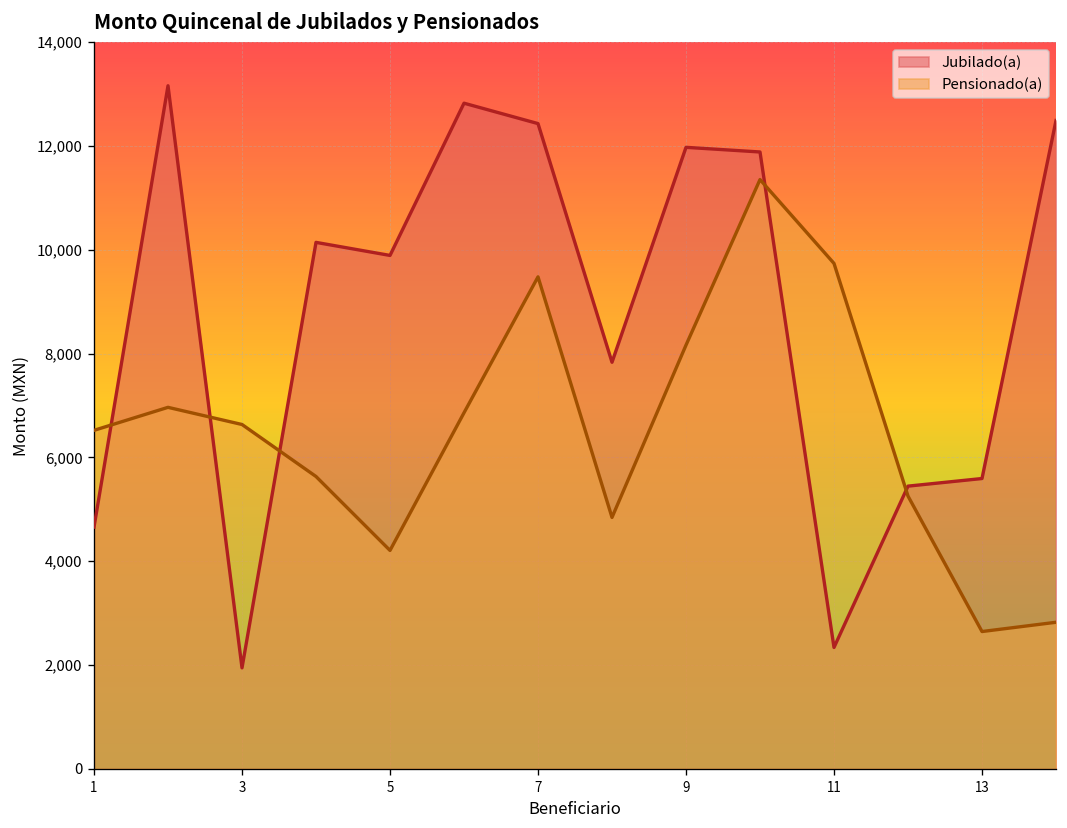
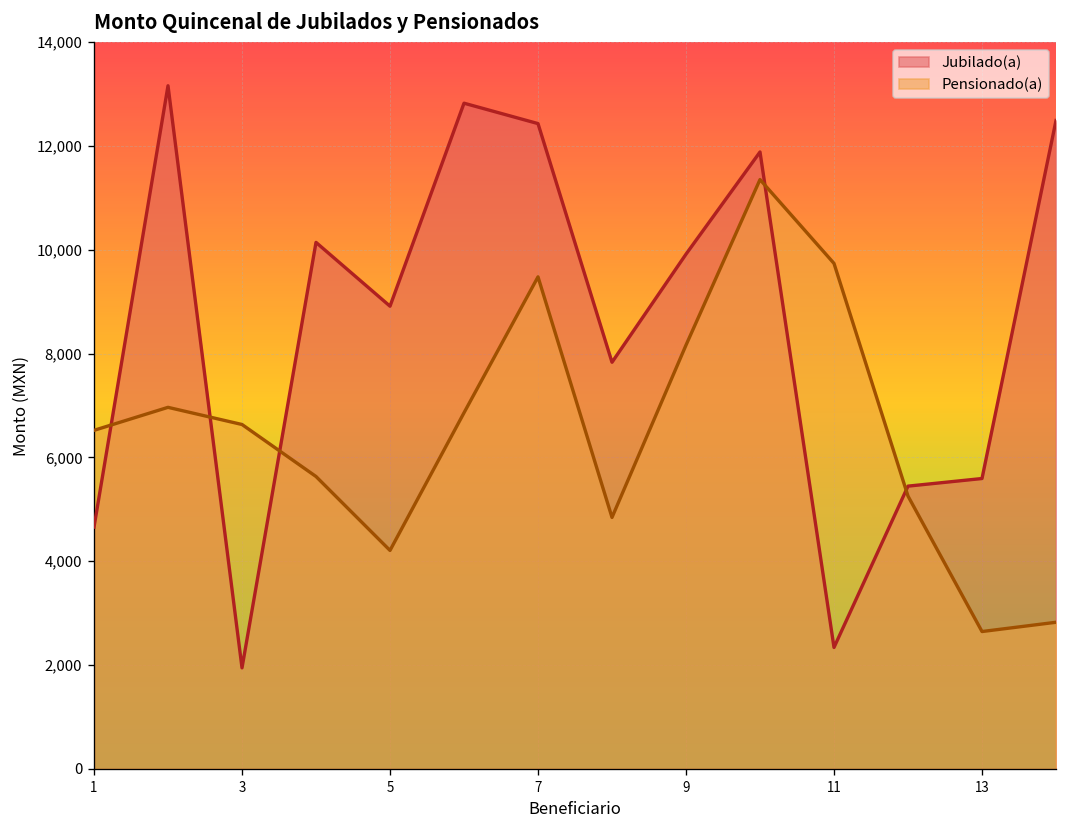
  {
    "Jubilado(a)": {
      "1": "4,700",
      "3": "1,900",
-     "5": "9,900",
+     "5": "8,900",
      "7": "12,400",
-     "9": "12,000",
+     "9": "9,900",
      "11": "2,300",
      "13": "5,600"
    },
    "Pensionado(a)": {
      "1": "6,500",
      "3": "6,600",
      "5": "4,200",
      "7": "9,500",
      "9": "8,200",
      "11": "9,700",
      "13": "2,600"
    }
  }
